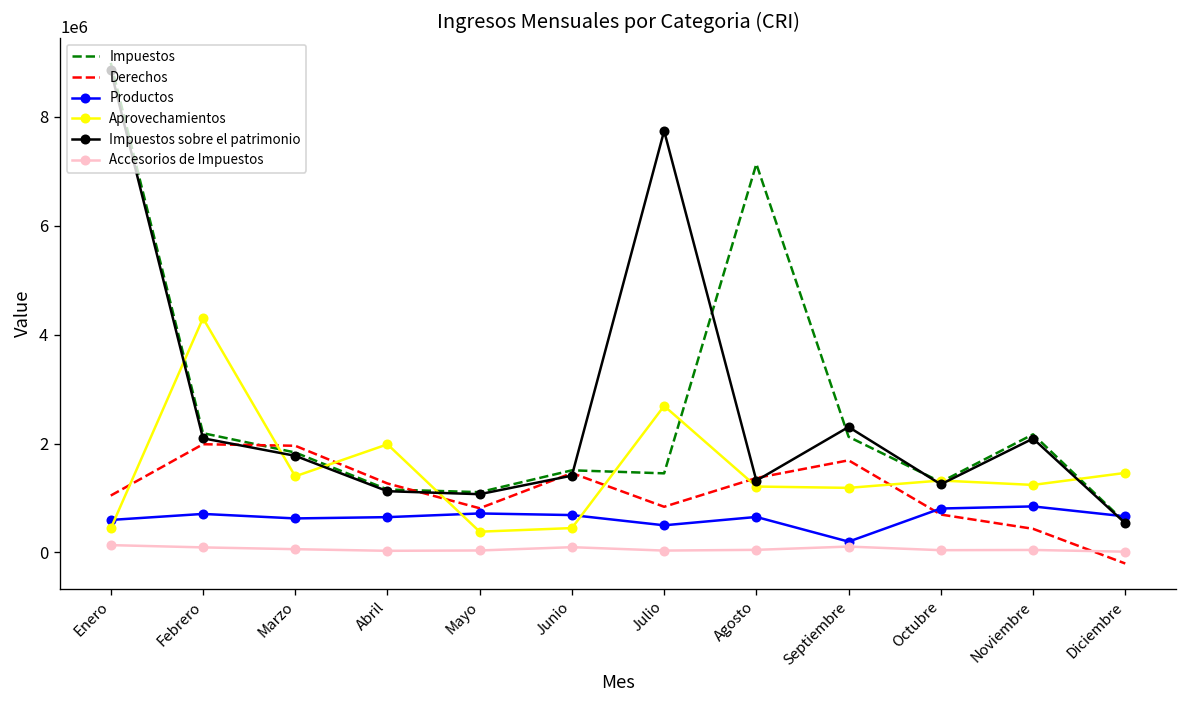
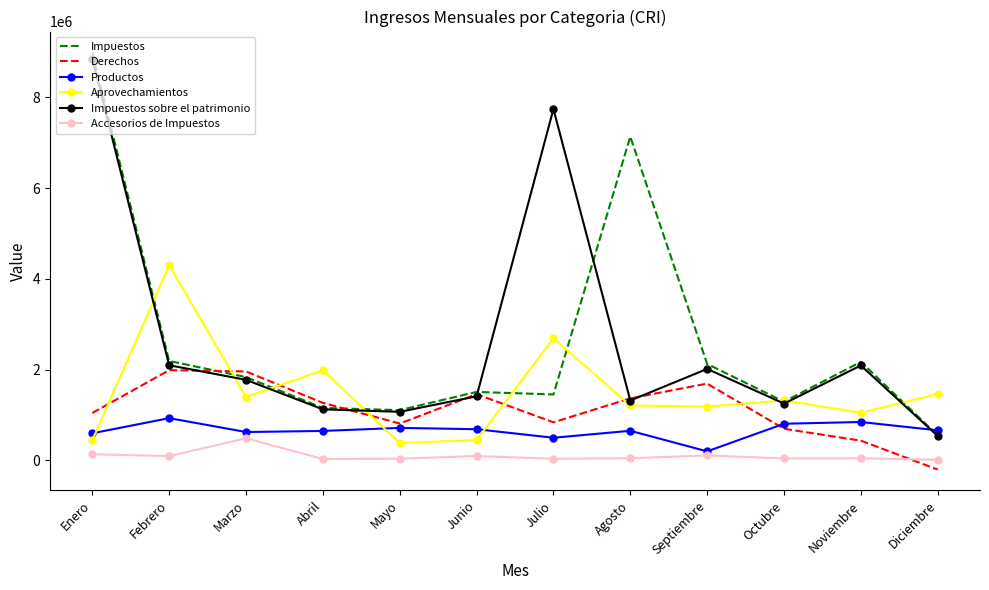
  {
    "Impuestos": {
      "Febrero": 2200000,
      "Marzo": 1800000,
      "Julio": 1500000,
      "Agosto": 7100000,
      "Septiembre": 2100000,
      "Noviembre": 2200000
    },
    "Derechos": {
      "Enero": 1000000,
      "Febrero": 2000000,
      "Marzo": 2000000,
      "Abril": 1300000,
      "Mayo": 800000,
      "Julio": 800000,
      "Septiembre": 1700000,
      "Octubre": 700000,
      "Noviembre": 400000,
      "Diciembre": -200000
    },
    "Productos": {
      "Enero": 600000,
-     "Febrero": 700000,
+     "Febrero": 900000,
      "Marzo": 600000,
      "Abril": 600000,
      "Mayo": 700000,
      "Junio": 700000,
      "Julio": 500000,
      "Agosto": 700000,
      "Septiembre": 200000,
      "Octubre": 800000,
      "Noviembre": 800000,
      "Diciembre": 700000
    },
    "Aprovechamientos": {
      "Enero": 400000,
      "Febrero": 4300000,
      "Marzo": 1400000,
      "Abril": 2000000,
      "Mayo": 400000,
      "Junio": 400000,
      "Julio": 2700000,
      "Agosto": 1200000,
      "Septiembre": 1200000,
-     "Noviembre": 1200000,
+     "Noviembre": 1100000,
      "Diciembre": 1500000
    },
    "Impuestos sobre el patrimonio": {
      "Febrero": 2100000,
      "Marzo": 1800000,
      "Julio": 7700000,
-     "Septiembre": 2300000,
+     "Septiembre": 2000000,
      "Noviembre": 2100000
    },
    "Accesorios de Impuestos": {
      "Enero": 100000,
      "Febrero": 100000,
-     "Marzo": 100000,
+     "Marzo": 500000,
      "Abril": 0,
      "Mayo": 0,
      "Junio": 100000,
      "Julio": 0,
      "Agosto": 0,
      "Septiembre": 100000,
      "Octubre": 0,
      "Noviembre": 0,
      "Diciembre": 0
    }
  }
